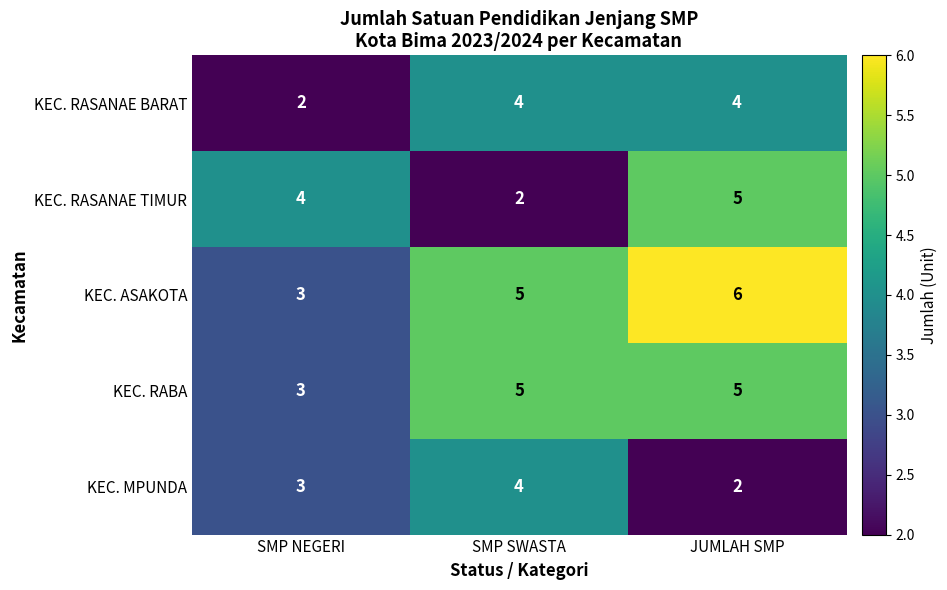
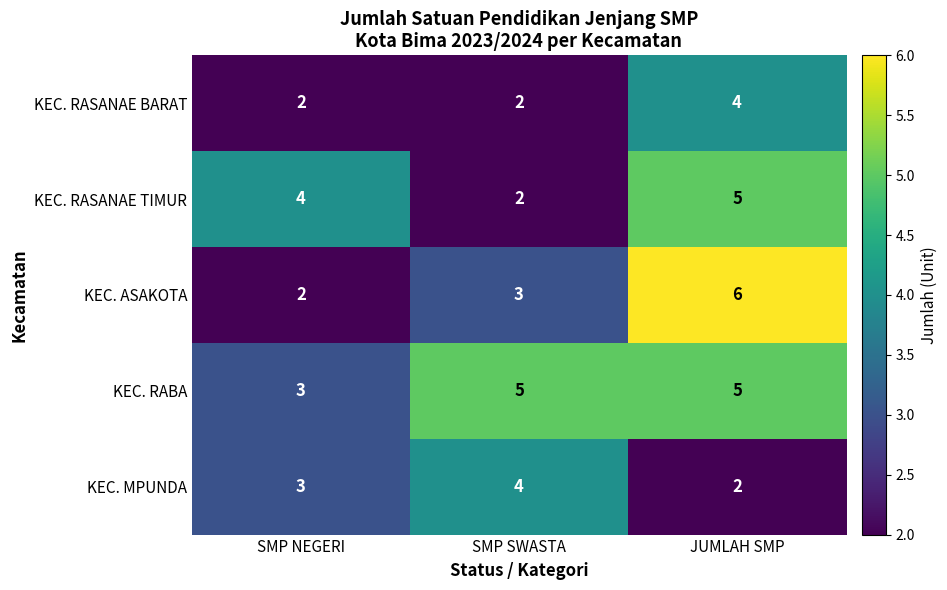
  {
    "KEC. RASANAE BARAT": {
      "SMP NEGERI": 2,
-     "SMP SWASTA": 4,
+     "SMP SWASTA": 2,
      "JUMLAH SMP": 4
    },
    "KEC. RASANAE TIMUR": {
      "SMP NEGERI": 4,
      "SMP SWASTA": 2,
      "JUMLAH SMP": 5
    },
    "KEC. ASAKOTA": {
-     "SMP NEGERI": 3,
-     "SMP SWASTA": 5,
+     "SMP NEGERI": 2,
+     "SMP SWASTA": 3,
      "JUMLAH SMP": 6
    },
    "KEC. RABA": {
      "SMP NEGERI": 3,
      "SMP SWASTA": 5,
      "JUMLAH SMP": 5
    },
    "KEC. MPUNDA": {
      "SMP NEGERI": 3,
      "SMP SWASTA": 4,
      "JUMLAH SMP": 2
    }
  }
